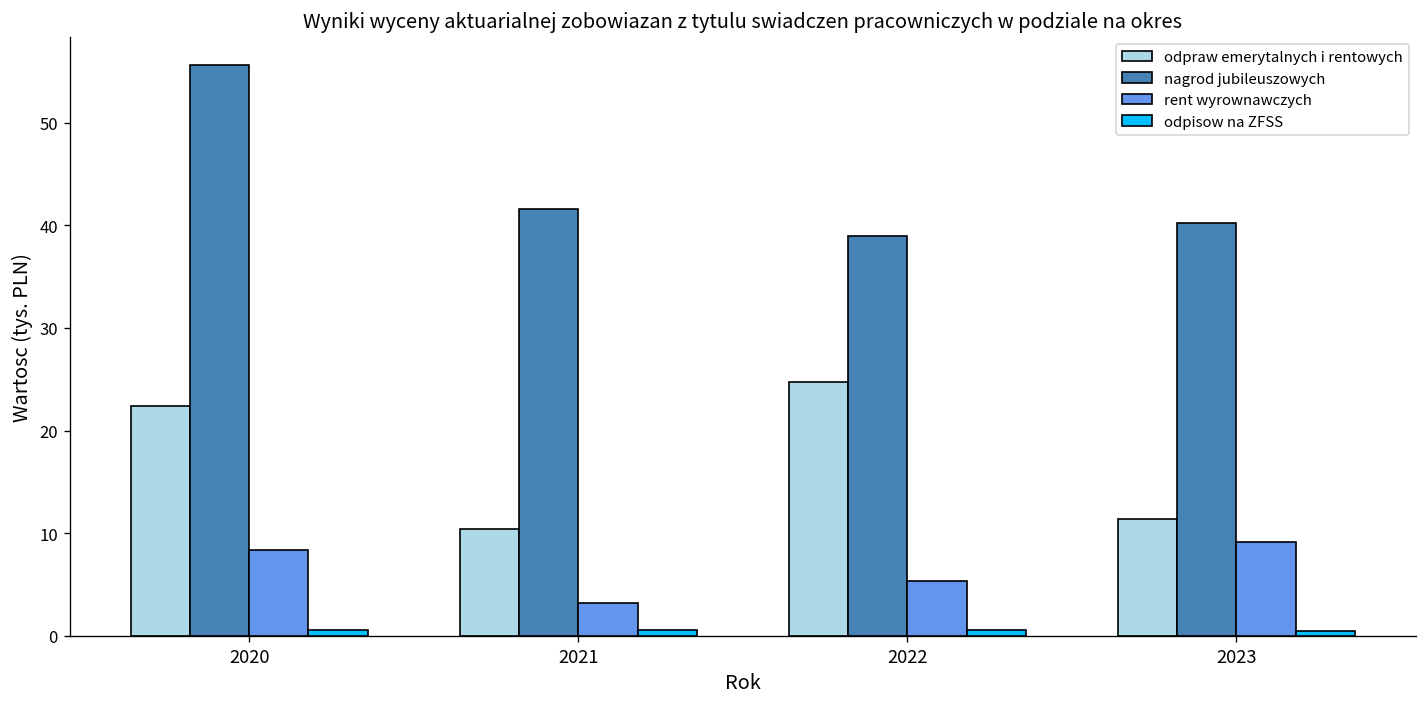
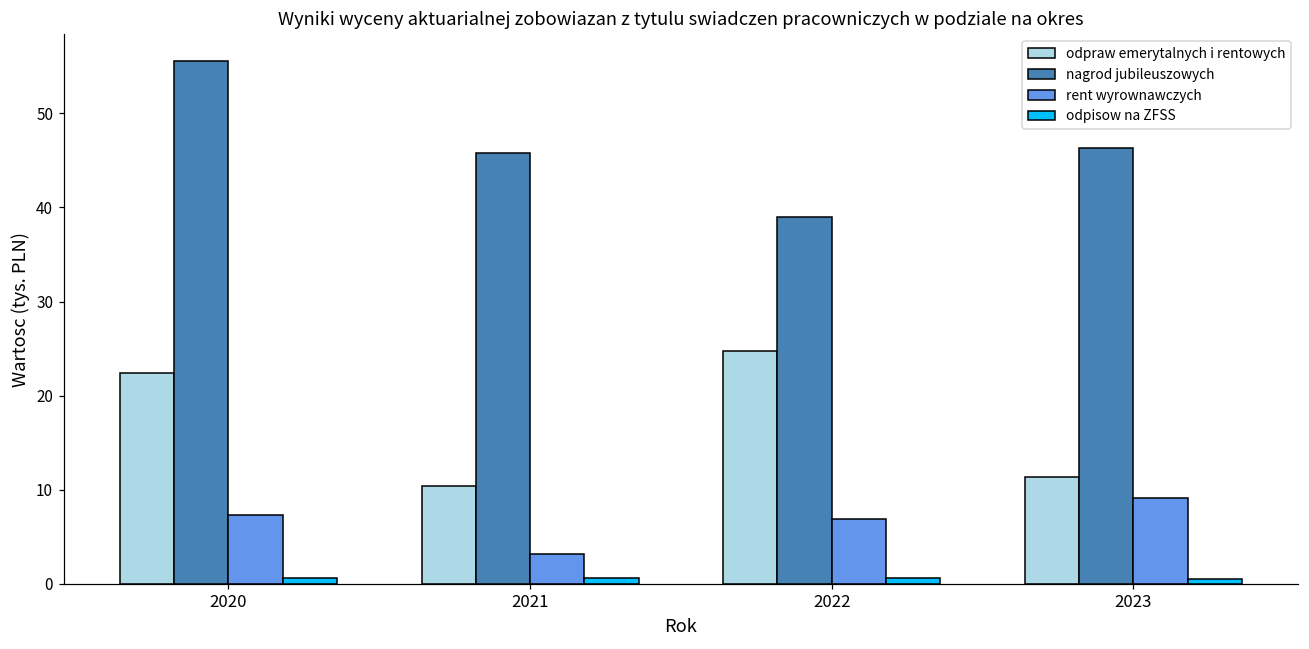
  {
    "odpraw emerytalnych i rentowych": {
      "2020": 22,
      "2021": 10,
      "2022": 25,
      "2023": 11
    },
    "nagrod jubileuszowych": {
      "2020": 56,
-     "2021": 42,
+     "2021": 46,
      "2022": 39,
-     "2023": 40
+     "2023": 46
    },
    "rent wyrownawczych": {
-     "2020": 8,
+     "2020": 7,
      "2021": 3,
-     "2022": 5,
+     "2022": 7,
      "2023": 9
    },
    "odpisow na ZFSS": {
      "2020": 1,
      "2021": 1,
      "2022": 1,
      "2023": 1
    }
  }
